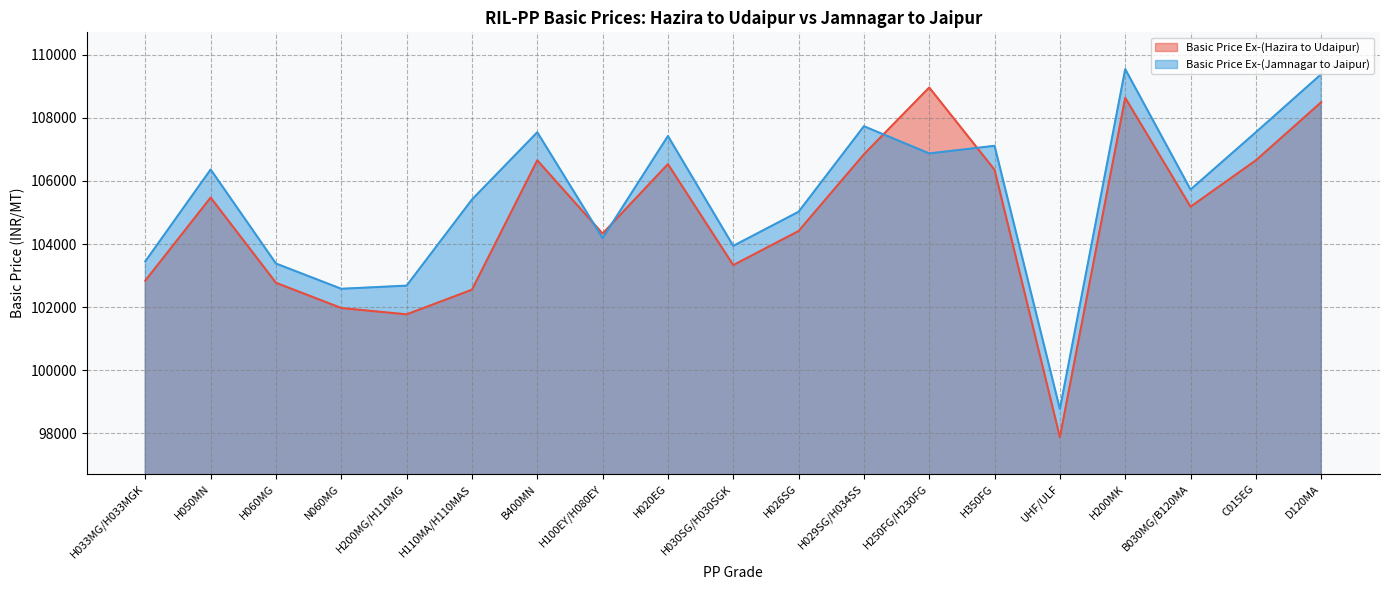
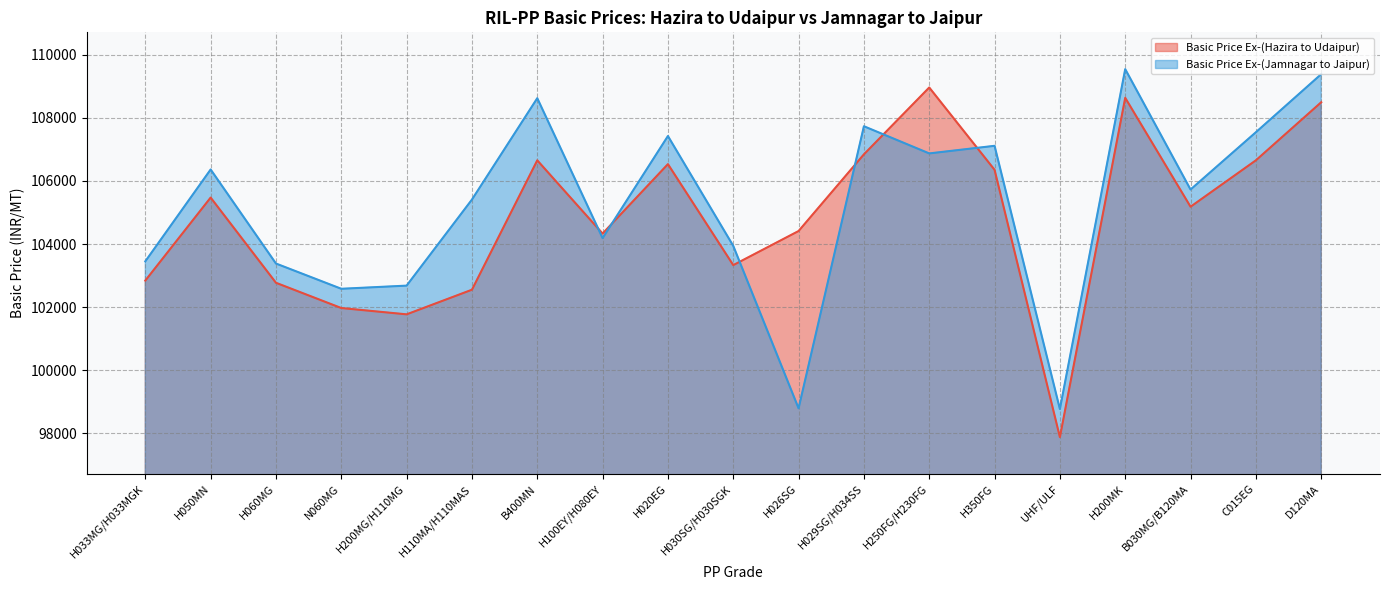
  {
    "Basic Price Ex-(Hazira to Udaipur)": {
      "H033MG/H033MGK": 102800,
      "H050MN": 105500,
      "H060MG": 102800,
      "N060MG": 102000,
      "H200MG/H110MG": 101800,
      "H110MA/H110MAS": 102600,
      "B400MN": 106700,
      "H100EY/H080EY": 104300,
      "H020EG": 106500,
      "H030SG/H030SGK": 103300,
      "H026SG": 104400,
      "H029SG/H034SS": 106800,
      "H250FG/H230FG": 109000,
      "H350FG": 106400,
      "UHF/ULF": 97900,
      "H200MK": 108600,
      "B030MG/B120MA": 105200,
      "C015EG": 106700,
      "D120MA": 108500
    },
    "Basic Price Ex-(Jamnagar to Jaipur)": {
      "H033MG/H033MGK": 103500,
      "H050MN": 106400,
      "H060MG": 103400,
      "N060MG": 102600,
      "H200MG/H110MG": 102700,
      "H110MA/H110MAS": 105400,
-     "B400MN": 107500,
+     "B400MN": 108600,
      "H100EY/H080EY": 104200,
      "H020EG": 107400,
      "H030SG/H030SGK": 103900,
-     "H026SG": 105000,
+     "H026SG": 98800,
      "H029SG/H034SS": 107700,
      "H250FG/H230FG": 106900,
      "H350FG": 107100,
      "UHF/ULF": 98800,
      "H200MK": 109500,
      "B030MG/B120MA": 105700,
      "C015EG": 107500
    }
  }
